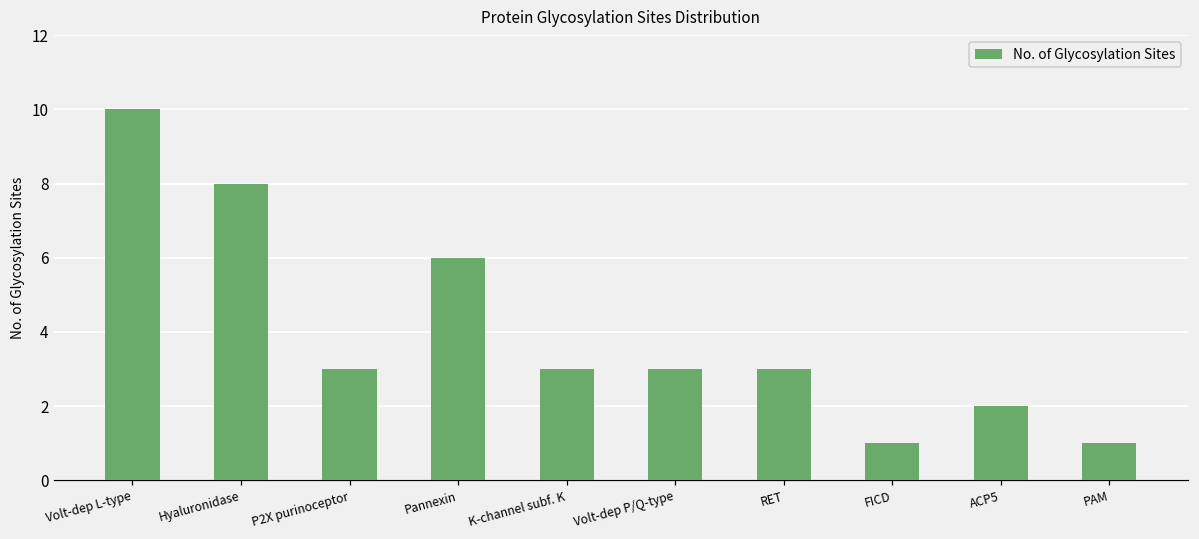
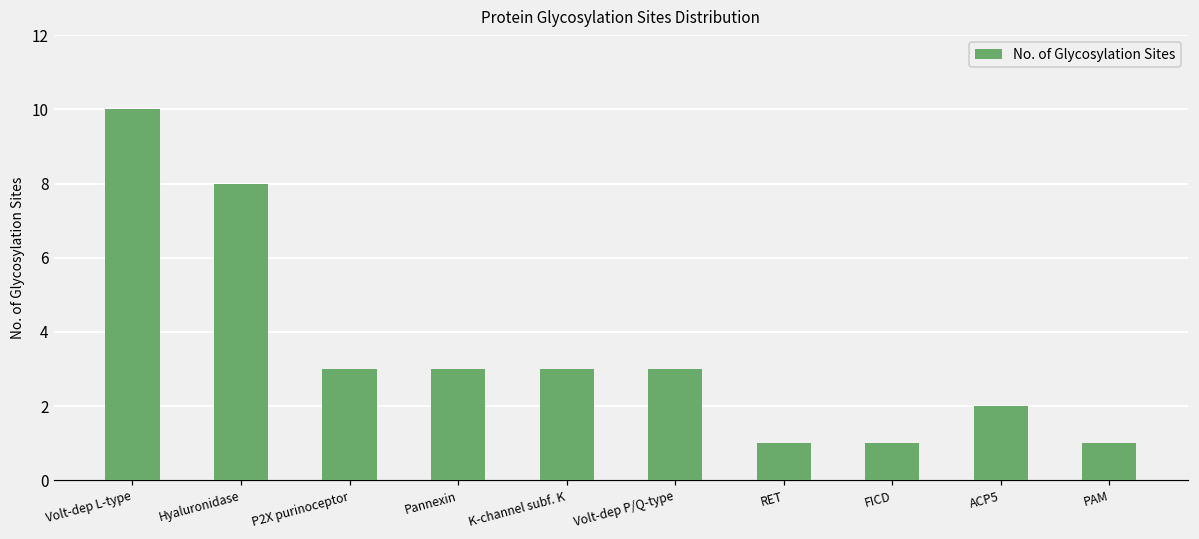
  {
    "Volt-dep L-type": 10,
    "Hyaluronidase": 8,
    "P2X purinoceptor": 3,
-   "Pannexin": 6,
+   "Pannexin": 3,
    "K-channel subf. K": 3,
    "Volt-dep P/Q-type": 3,
-   "RET": 3,
+   "RET": 1,
    "FICD": 1,
    "ACP5": 2,
    "PAM": 1
  }
